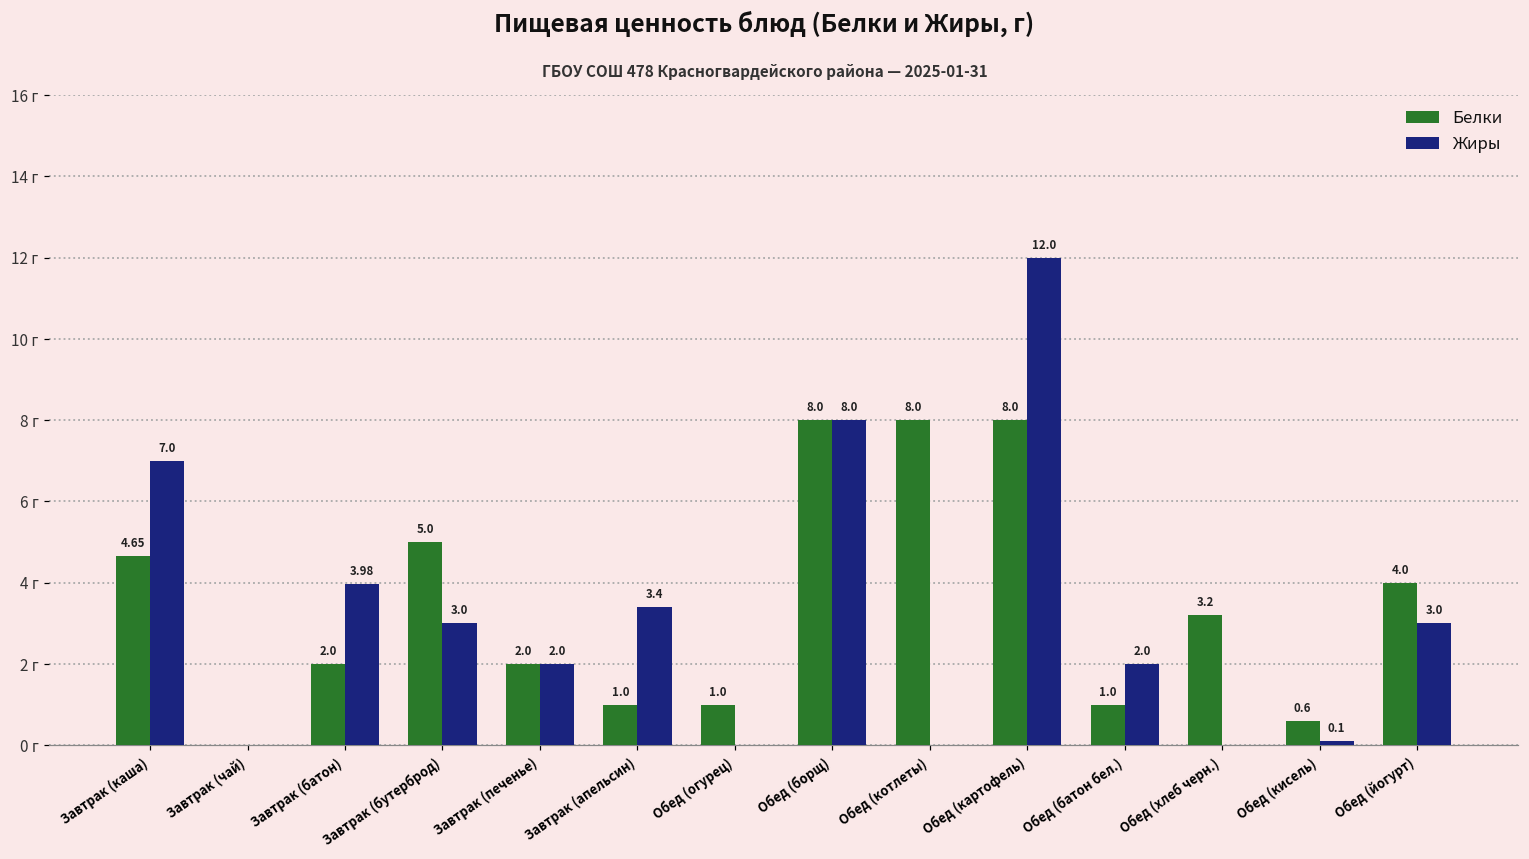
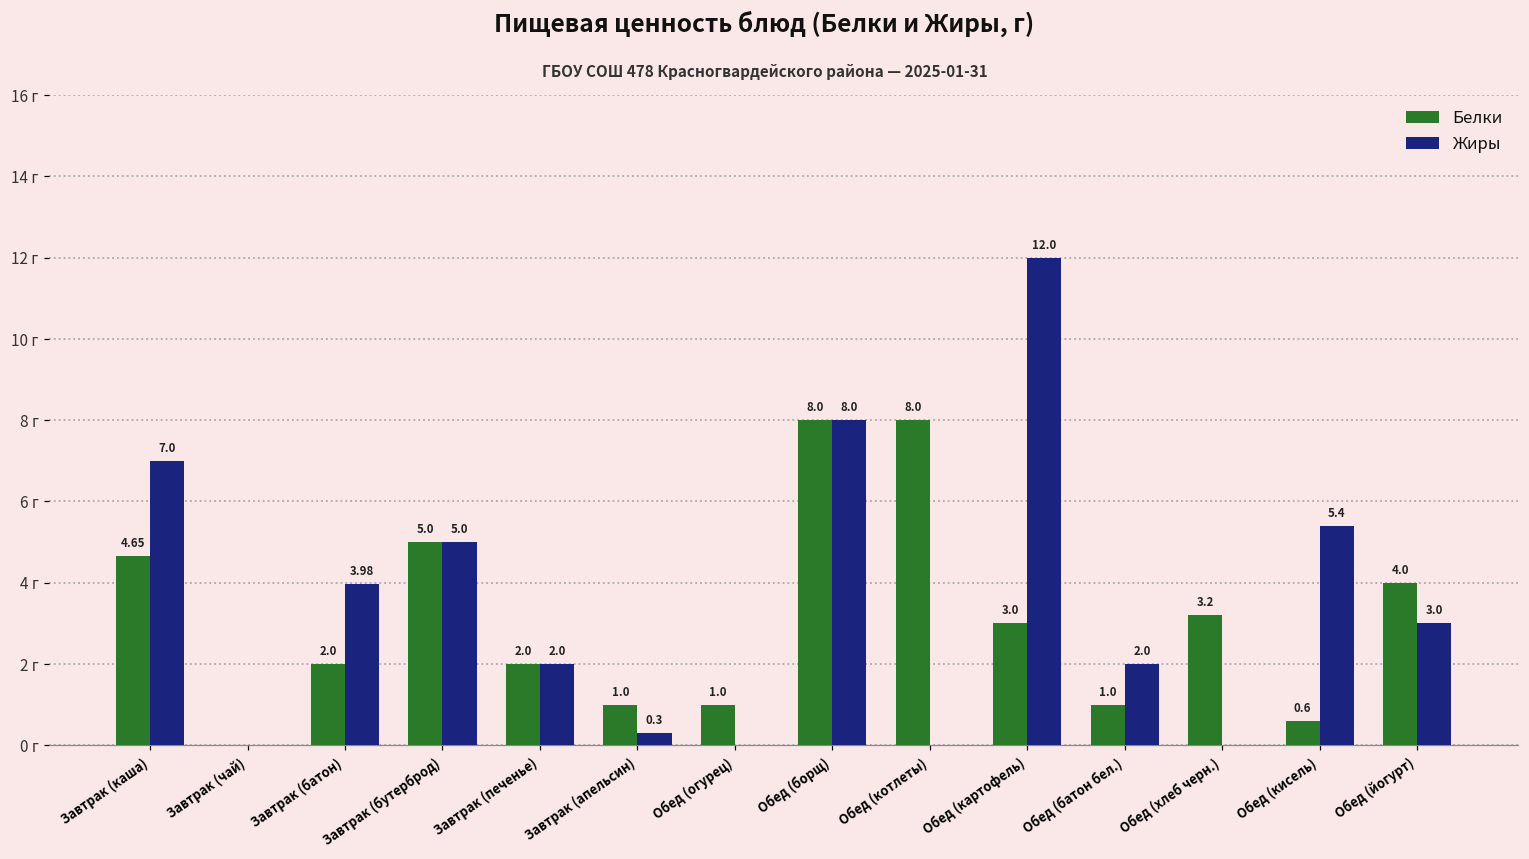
  {
    "Белки": {
      "Завтрак (каша)": 4.65,
      "Завтрак (батон)": 2.0,
      "Завтрак (бутерброд)": 5.0,
      "Завтрак (печенье)": 2.0,
      "Завтрак (апельсин)": 1.0,
      "Обед (огурец)": 1.0,
      "Обед (борщ)": 8.0,
      "Обед (котлеты)": 8.0,
-     "Обед (картофель)": 8.0,
+     "Обед (картофель)": 3.0,
      "Обед (батон бел.)": 1.0,
      "Обед (хлеб черн.)": 3.2,
      "Обед (кисель)": 0.6,
      "Обед (йогурт)": 4.0
    },
    "Жиры": {
      "Завтрак (каша)": 7.0,
      "Завтрак (батон)": 3.98,
-     "Завтрак (бутерброд)": 3.0,
+     "Завтрак (бутерброд)": 5.0,
      "Завтрак (печенье)": 2.0,
-     "Завтрак (апельсин)": 3.4,
+     "Завтрак (апельсин)": 0.3,
      "Обед (борщ)": 8.0,
      "Обед (картофель)": 12.0,
      "Обед (батон бел.)": 2.0,
-     "Обед (кисель)": 0.1,
+     "Обед (кисель)": 5.4,
      "Обед (йогурт)": 3.0
    }
  }
